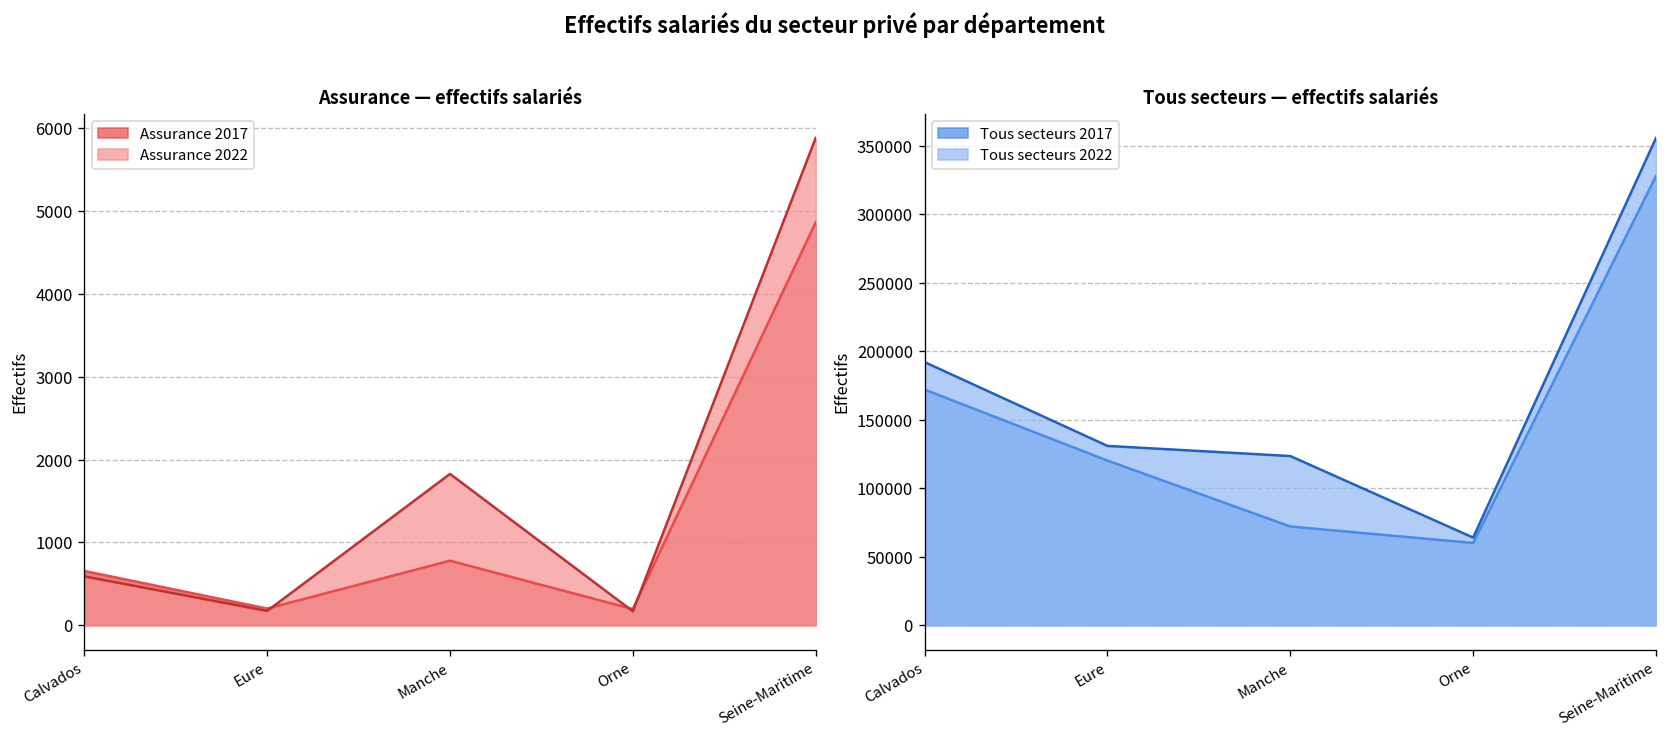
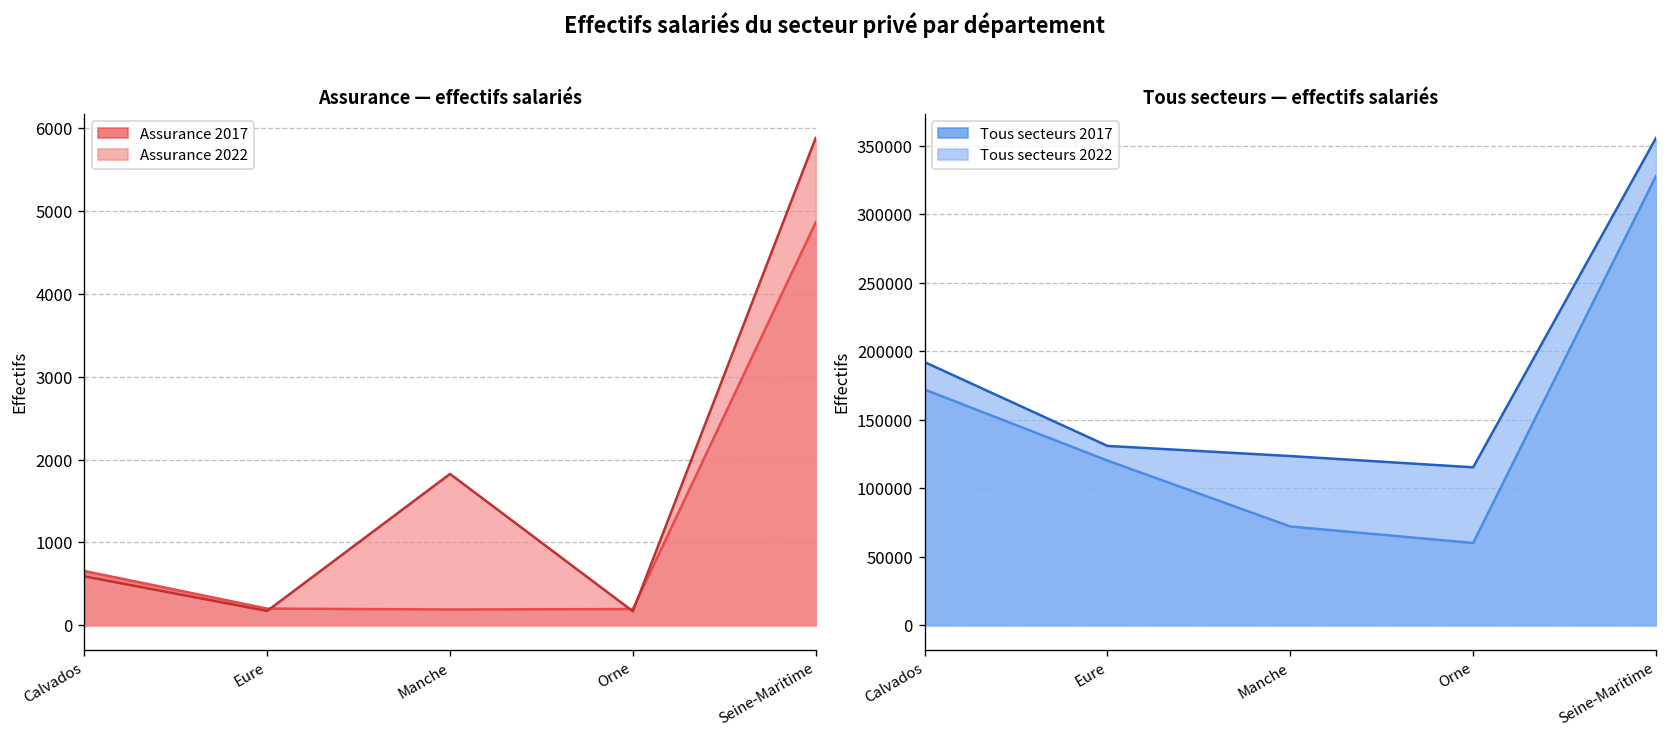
  {
    "Assurance — effectifs salariés": {
      "Assurance 2017": {
        "Calvados": 700,
-       "Manche": 800,
+       "Manche": 200,
        "Seine-Maritime": 4900
      },
      "Assurance 2022": {
        "Calvados": 600,
        "Manche": 1800,
        "Seine-Maritime": 5900
      }
    },
    "Tous secteurs — effectifs salariés": {
      "Tous secteurs 2017": {
        "Calvados": 172000,
        "Eure": 120000,
        "Manche": 72000,
        "Orne": 60000,
        "Seine-Maritime": 328000
      },
      "Tous secteurs 2022": {
        "Calvados": 192000,
        "Eure": 131000,
        "Manche": 123000,
-       "Orne": 64000,
+       "Orne": 115000,
        "Seine-Maritime": 356000
      }
    }
  }
